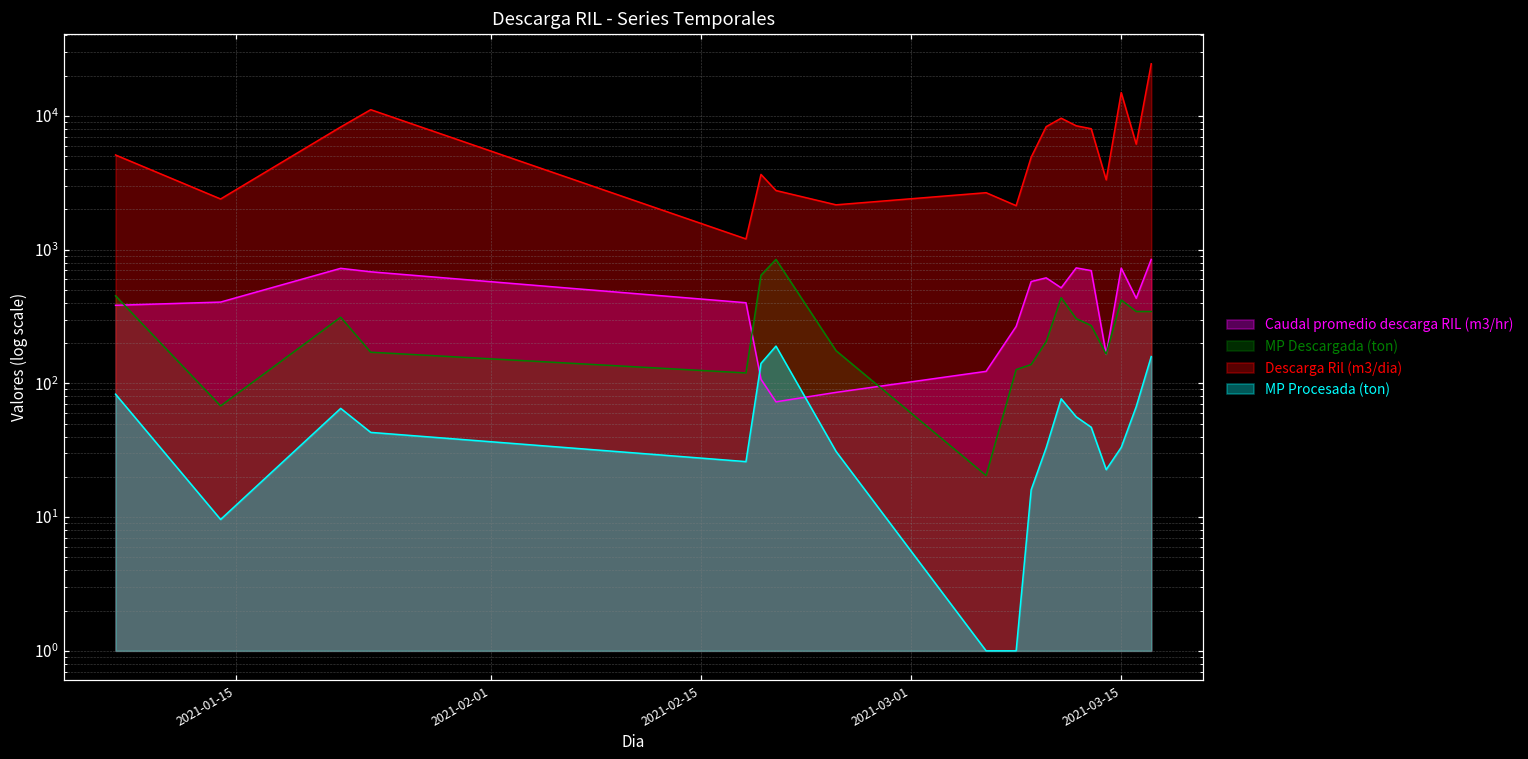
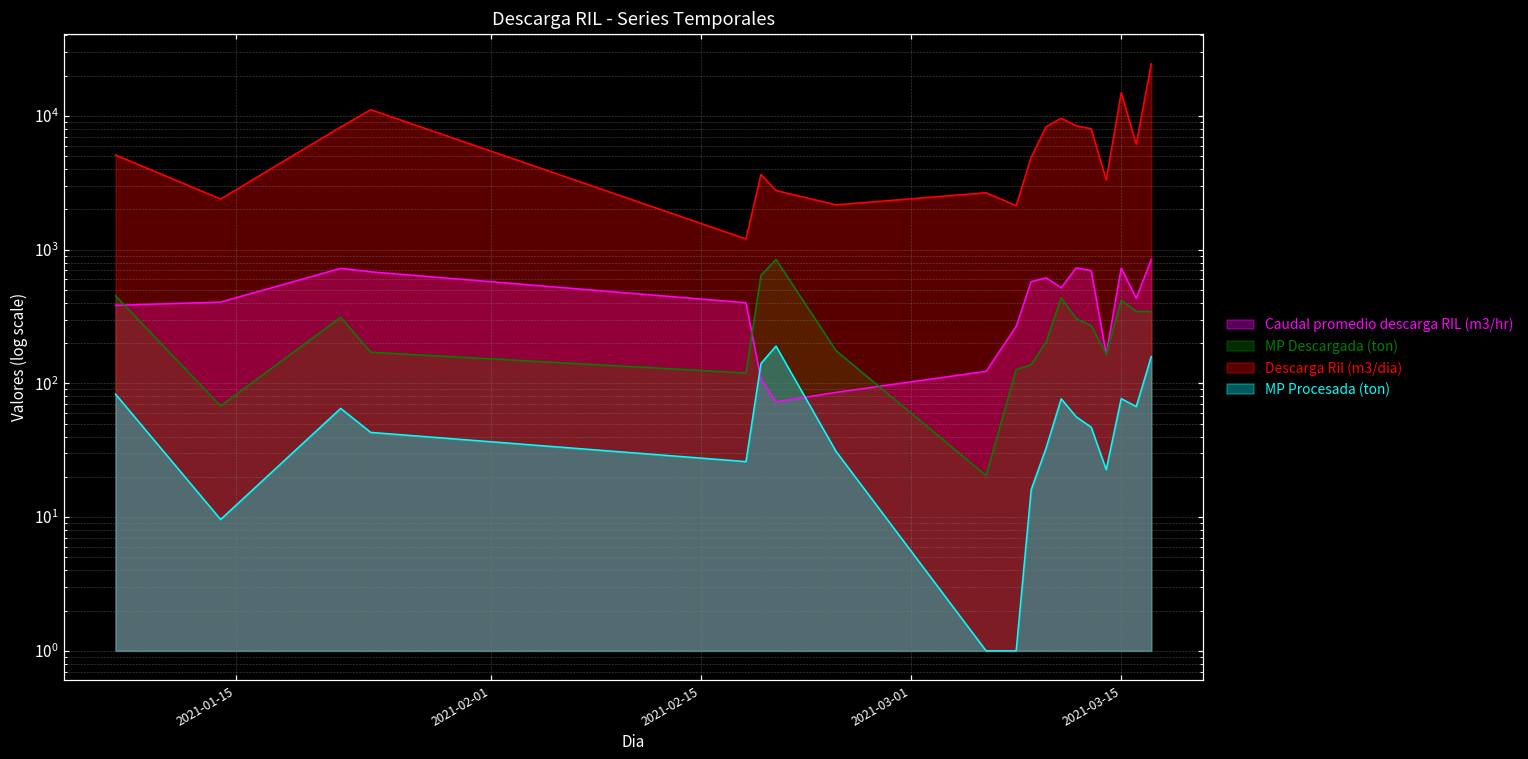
  {
    "Caudal promedio descarga RIL (m3/hr)": {
      "2021-03-15": 700
    },
    "MP Descargada (ton)": {
      "2021-03-15": 420
    },
    "Descarga Ril (m3/dia)": {
      "2021-03-15": 15000
    },
    "MP Procesada (ton)": {
-     "2021-03-15": 33
+     "2021-03-15": 80
    }
  }
